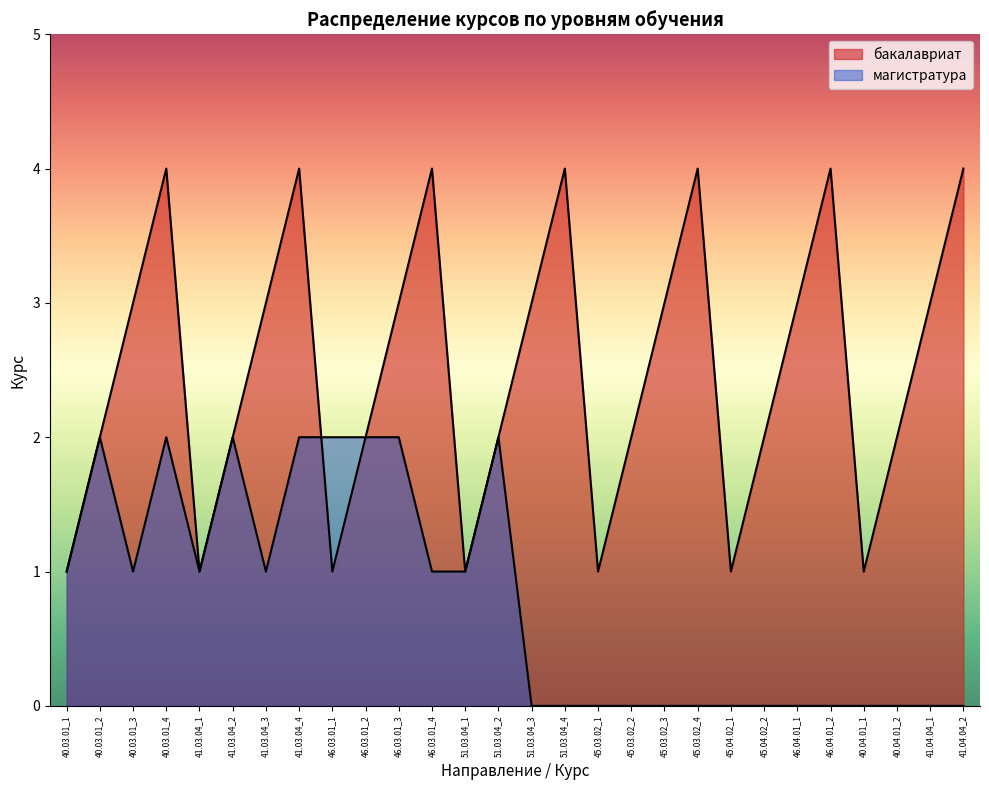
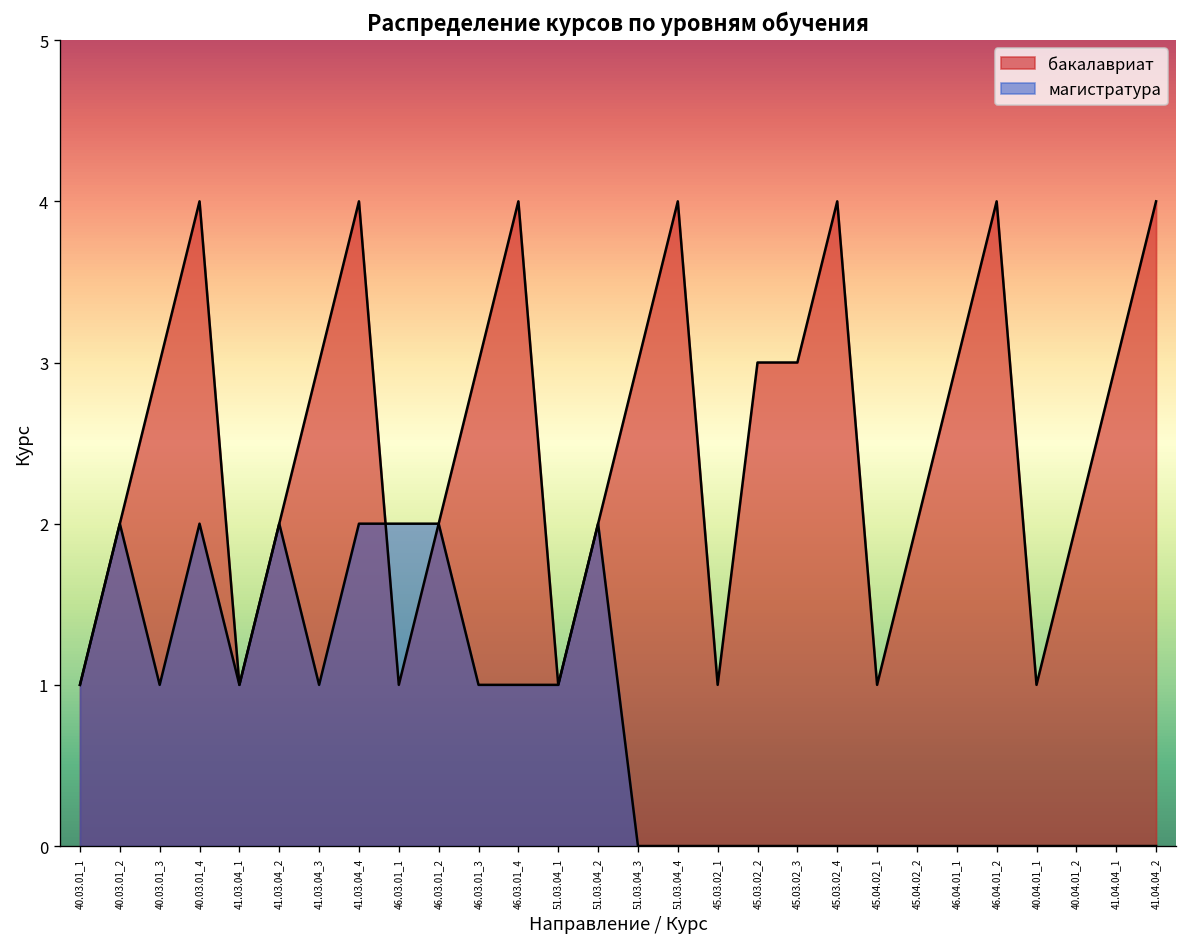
  {
    "бакалавриат": {
      "40.03.01_3": 3,
      "40.03.01_4": 4,
      "41.03.04_3": 3,
      "41.03.04_4": 4,
      "46.03.01_1": 1,
      "46.03.01_3": 3,
      "46.03.01_4": 4,
      "51.03.04_3": 3,
      "51.03.04_4": 4,
      "45.03.02_1": 1,
-     "45.03.02_2": 2,
+     "45.03.02_2": 3,
      "45.03.02_3": 3,
      "45.03.02_4": 4,
      "45.04.02_1": 1,
      "45.04.02_2": 2,
      "46.04.01_1": 3,
      "46.04.01_2": 4,
      "40.04.01_1": 1,
      "40.04.01_2": 2,
      "41.04.04_1": 3,
      "41.04.04_2": 4
    },
    "магистратура": {
      "40.03.01_3": 1,
      "40.03.01_4": 2,
      "41.03.04_3": 1,
      "41.03.04_4": 2,
      "46.03.01_1": 2,
-     "46.03.01_3": 2,
+     "46.03.01_3": 1,
      "46.03.01_4": 1,
      "51.03.04_3": 0,
      "51.03.04_4": 0,
      "45.03.02_1": 0,
      "45.03.02_2": 0,
      "45.03.02_3": 0,
      "45.03.02_4": 0,
      "45.04.02_1": 0,
      "45.04.02_2": 0,
      "46.04.01_1": 0,
      "46.04.01_2": 0,
      "40.04.01_1": 0,
      "40.04.01_2": 0,
      "41.04.04_1": 0,
      "41.04.04_2": 0
    }
  }
